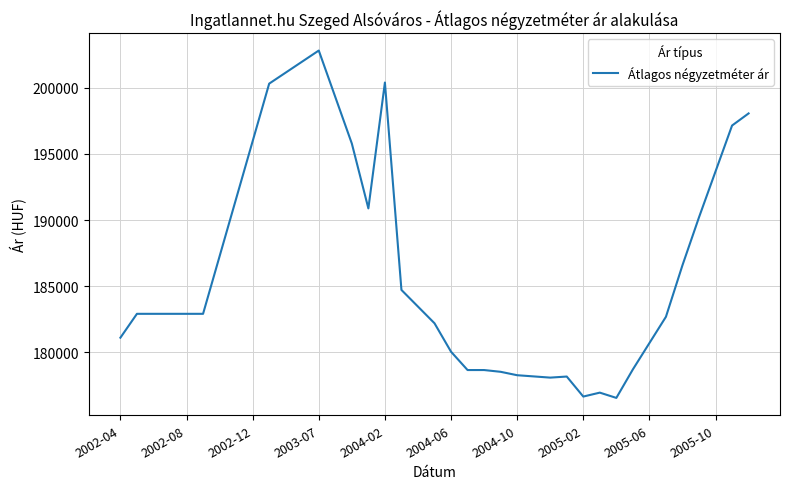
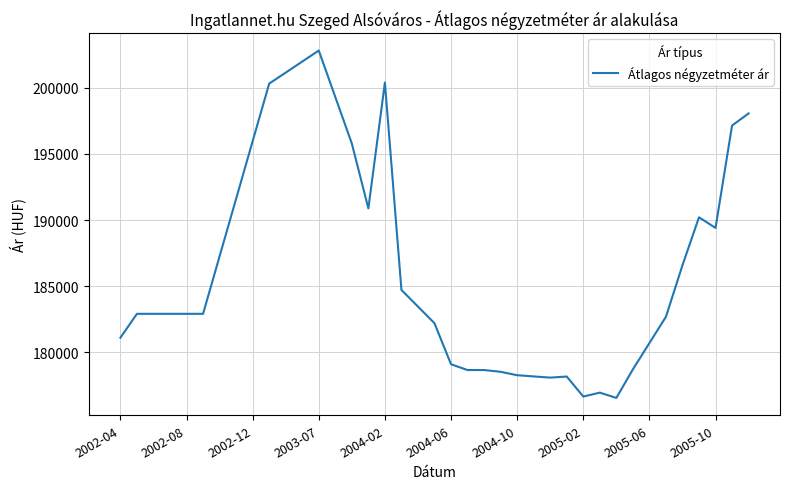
  {
    "2002-04": 181100,
    "2002-08": 182900,
    "2002-12": 196000,
    "2003-07": 202800,
    "2004-02": 200400,
-   "2004-06": 180100,
+   "2004-06": 179100,
    "2004-10": 178300,
    "2005-02": 176700,
    "2005-06": 180700,
-   "2005-10": 193700
+   "2005-10": 189400
  }
